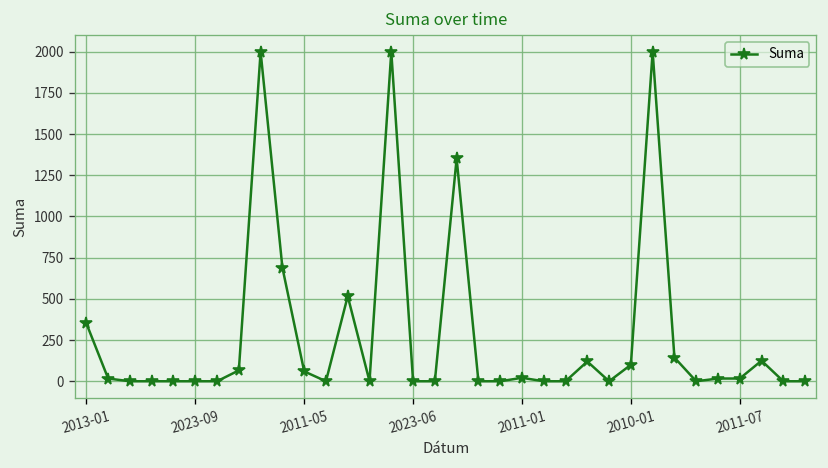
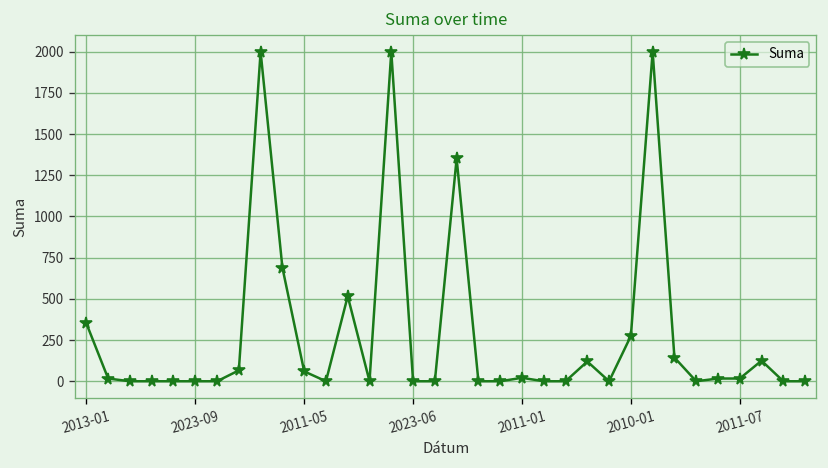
  {
    "2013-01": 350,
    "2023-09": 0,
    "2011-05": 60,
    "2023-06": 0,
    "2011-01": 20,
-   "2010-01": 100,
+   "2010-01": 280,
    "2011-07": 20
  }
